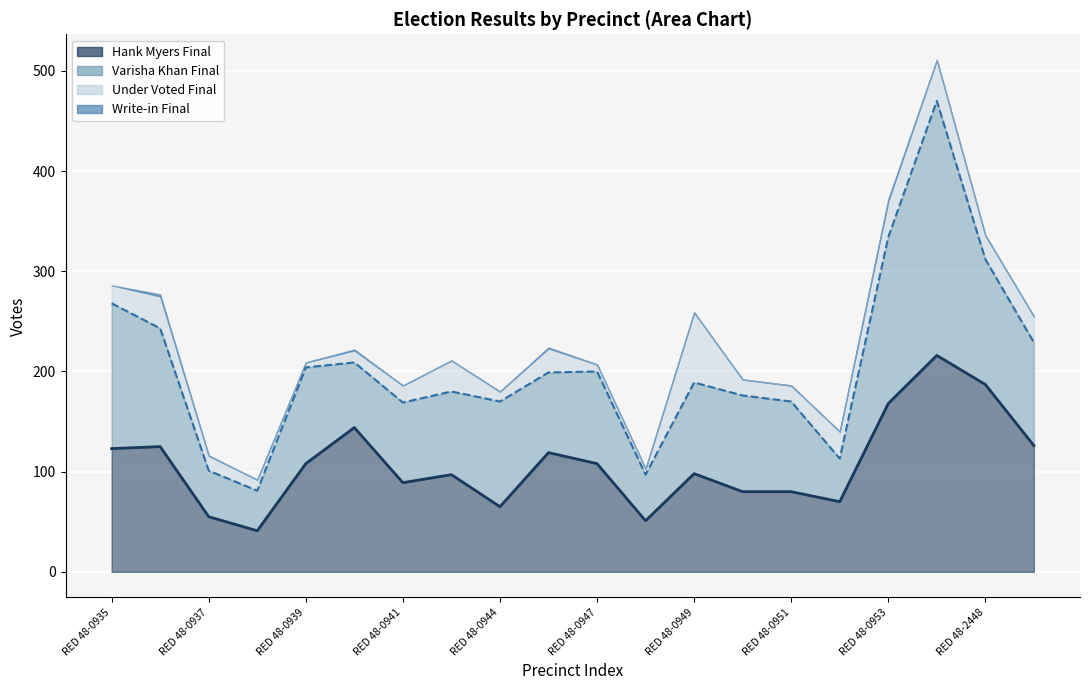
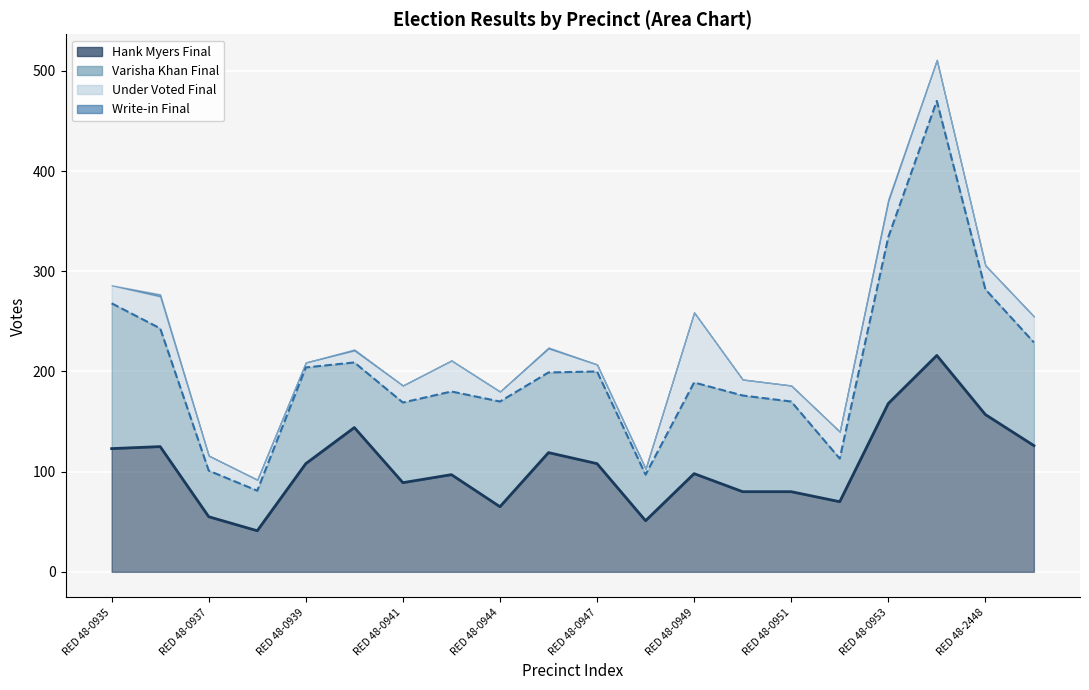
  {
    "Hank Myers Final": {
      "RED 48-0935": 123,
      "RED 48-0937": 55,
      "RED 48-0939": 108,
      "RED 48-0941": 89,
      "RED 48-0944": 65,
      "RED 48-0947": 108,
      "RED 48-0949": 98,
      "RED 48-0951": 80,
      "RED 48-0953": 168,
-     "RED 48-2448": 187
+     "RED 48-2448": 157
    }
  }
